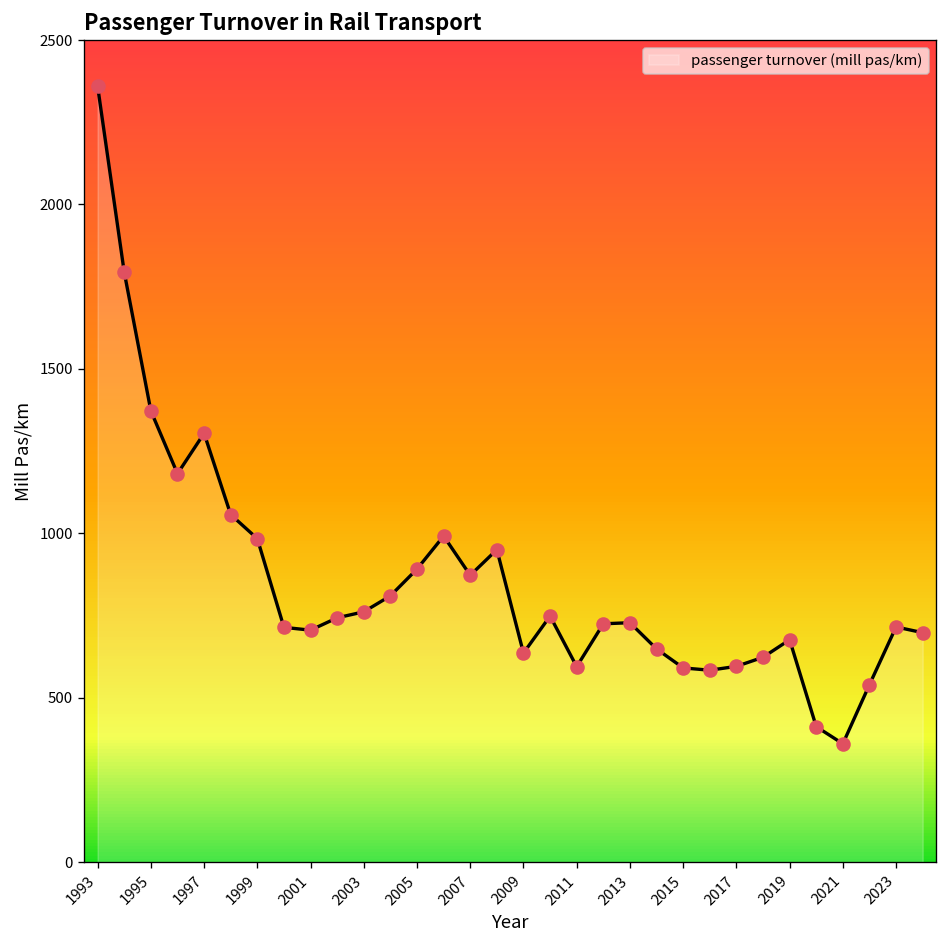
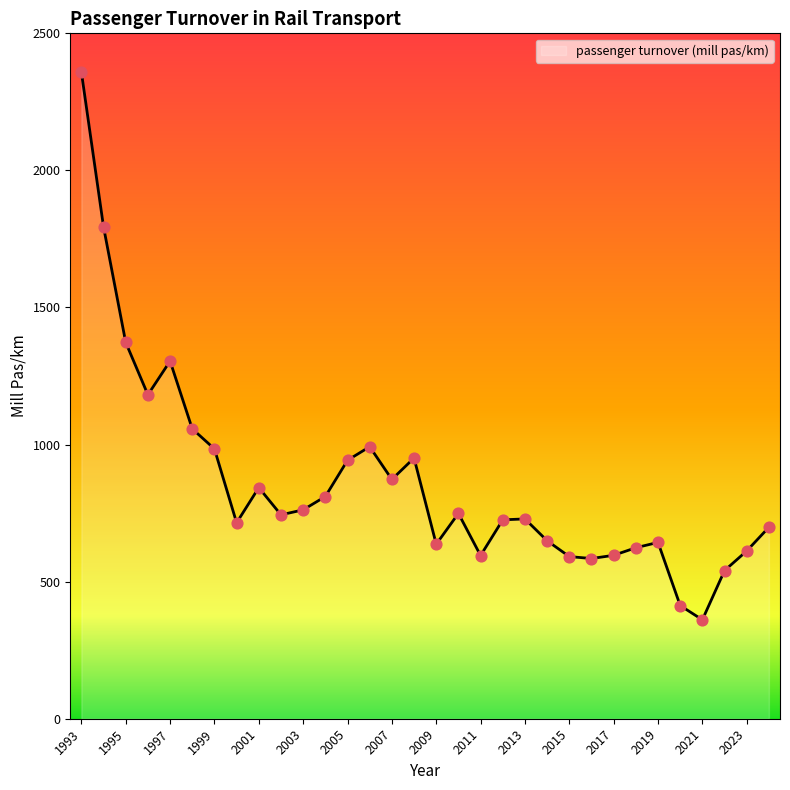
  {
    "1993": 2360,
    "1995": 1370,
    "1997": 1300,
    "1999": 980,
-   "2001": 710,
+   "2001": 840,
    "2003": 760,
-   "2005": 890,
+   "2005": 940,
    "2007": 870,
    "2009": 640,
    "2011": 600,
    "2013": 730,
    "2015": 590,
    "2017": 600,
-   "2019": 680,
+   "2019": 640,
    "2021": 360,
-   "2023": 720
+   "2023": 610
  }
